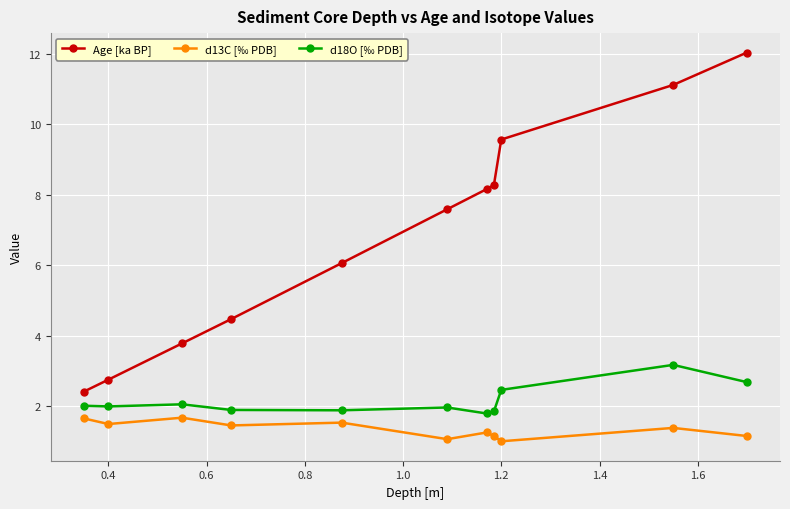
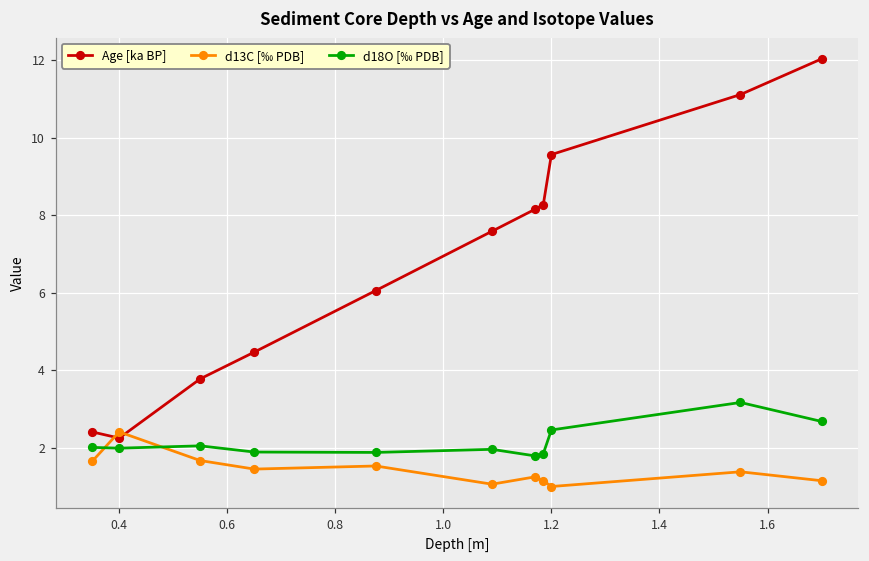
  {
    "Age [ka BP]": {
-     "0.4": 2.8,
+     "0.4": 2.3,
      "1.2": 9.6
    },
    "d13C [‰ PDB]": {
-     "0.4": 1.5,
+     "0.4": 2.4,
      "1.2": 1.0
    },
    "d18O [‰ PDB]": {
      "0.4": 2.0,
      "1.2": 2.5
    }
  }
